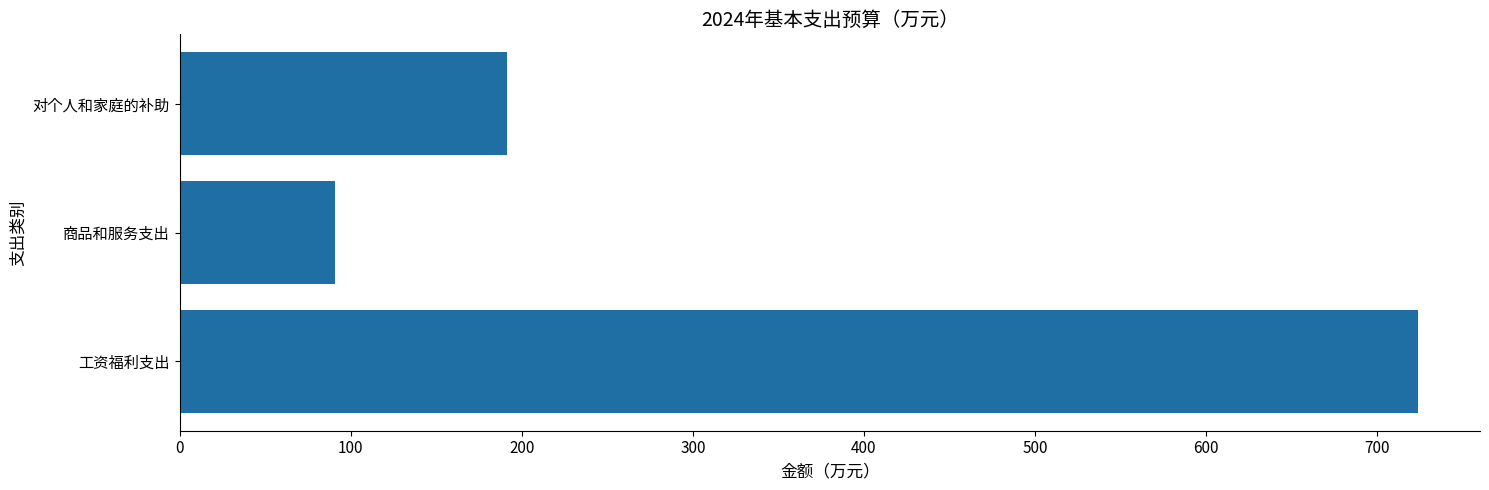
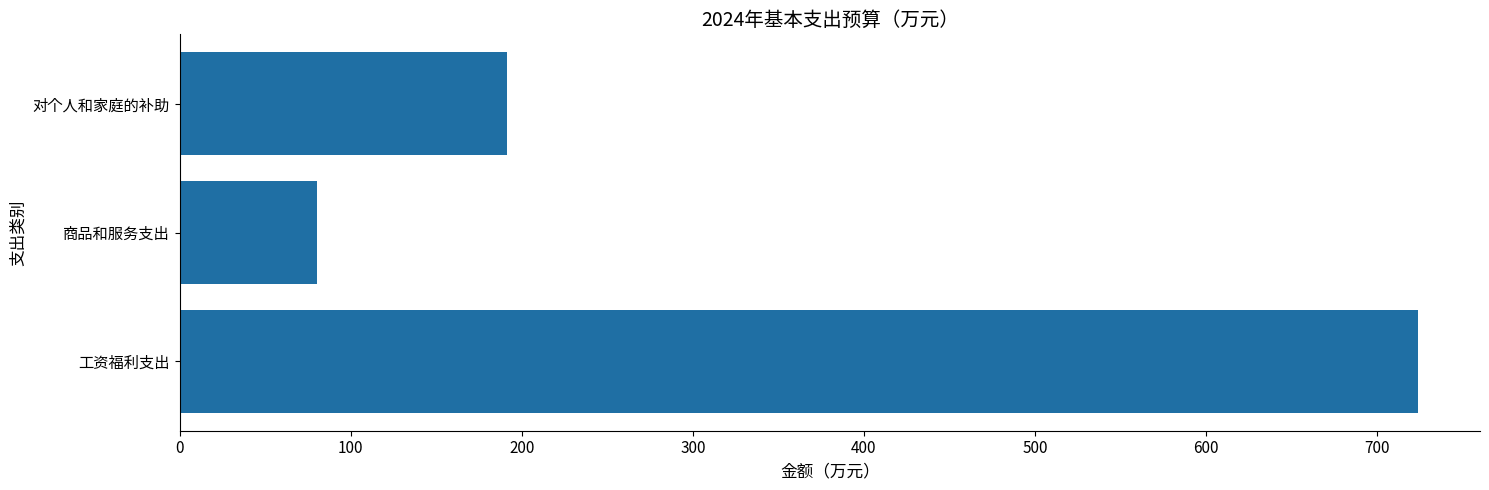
  {
    "对个人和家庭的补助": 192,
-   "商品和服务支出": 91,
+   "商品和服务支出": 80,
    "工资福利支出": 724
  }
